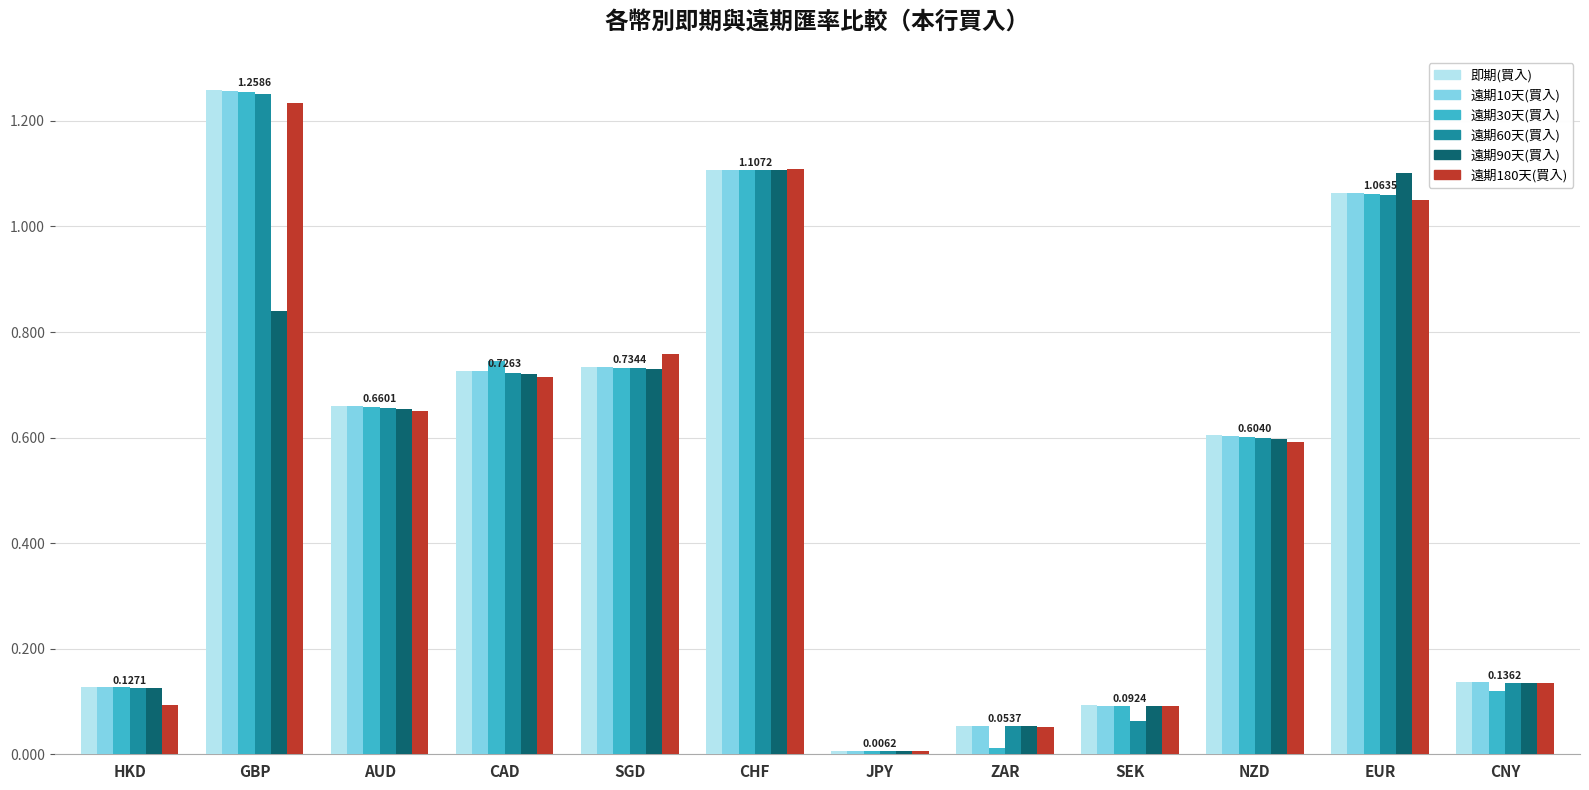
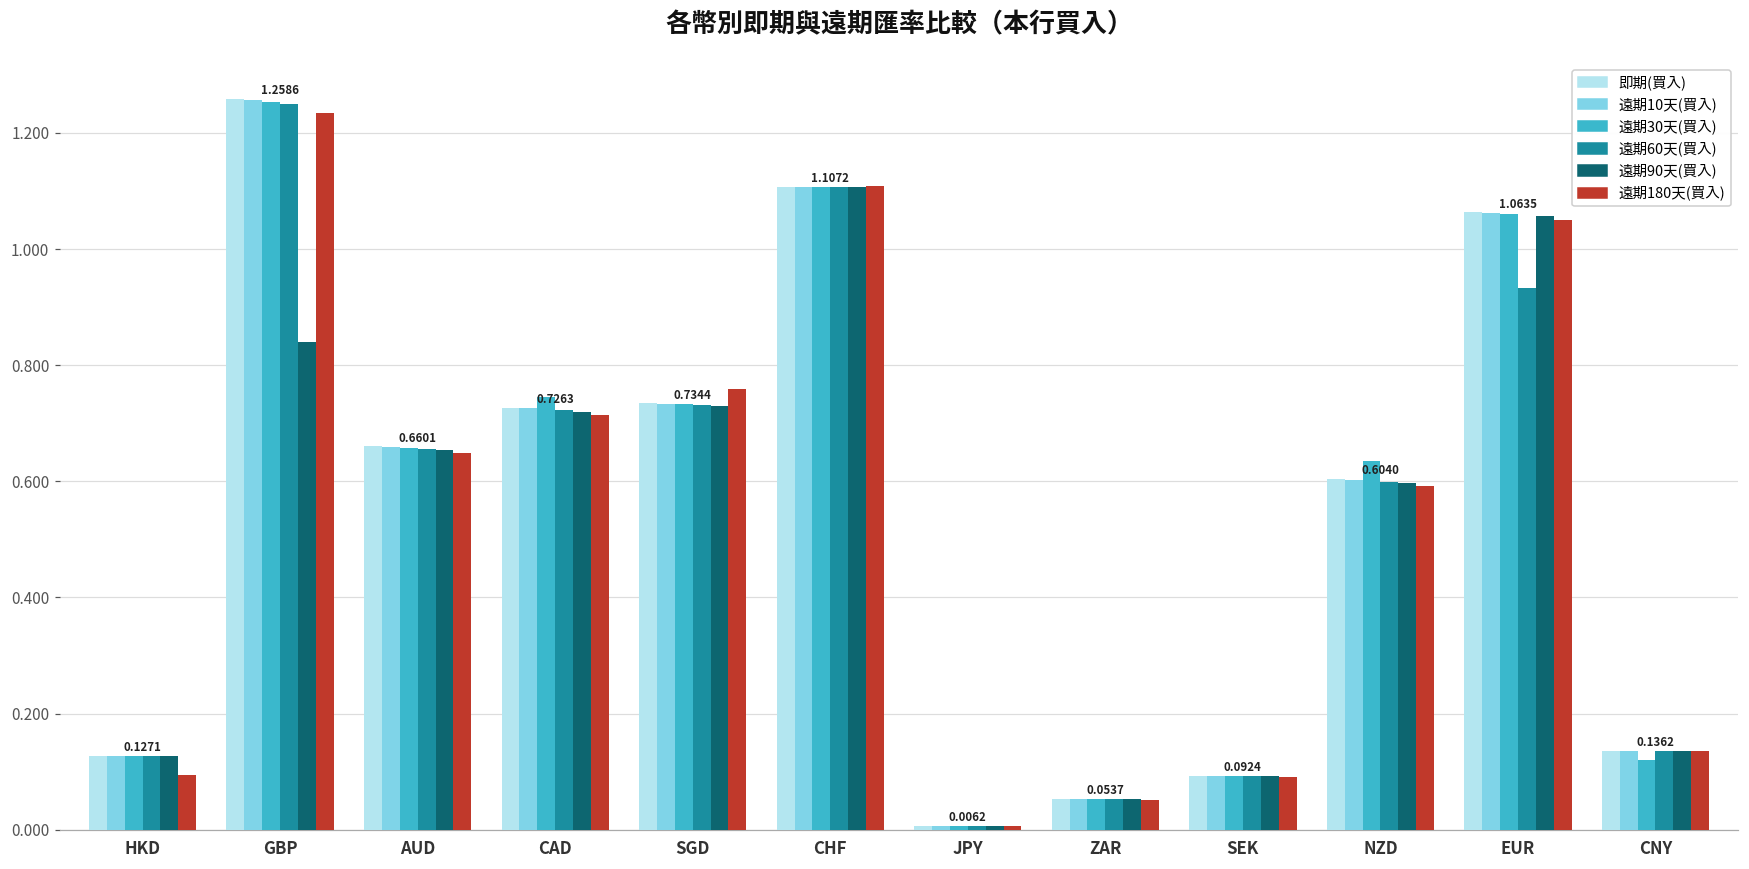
  {
    "遠期30天(買入)": {
-     "ZAR": 0.01,
-     "NZD": 0.60,
+     "ZAR": 0.05,
+     "NZD": 0.63,
      "CNY": 0.12
    },
    "遠期60天(買入)": {
      "GBP": 1.25,
      "AUD": 0.66,
      "CAD": 0.72,
      "SGD": 0.73,
-     "SEK": 0.06,
+     "SEK": 0.09,
      "NZD": 0.60,
-     "EUR": 1.06
+     "EUR": 0.93
    },
    "遠期90天(買入)": {
      "HKD": 0.13,
      "GBP": 0.84,
      "AUD": 0.65,
      "CAD": 0.72,
      "SGD": 0.73,
      "CHF": 1.11,
      "ZAR": 0.05,
      "SEK": 0.09,
      "NZD": 0.60,
-     "EUR": 1.10,
+     "EUR": 1.06,
      "CNY": 0.14
    },
    "遠期180天(買入)": {
      "HKD": 0.09,
      "GBP": 1.23,
      "AUD": 0.65,
      "CAD": 0.71,
      "SGD": 0.76,
      "CHF": 1.11,
      "JPY": 0.01,
      "ZAR": 0.05,
      "SEK": 0.09,
      "NZD": 0.59,
      "EUR": 1.05,
      "CNY": 0.14
    }
  }
